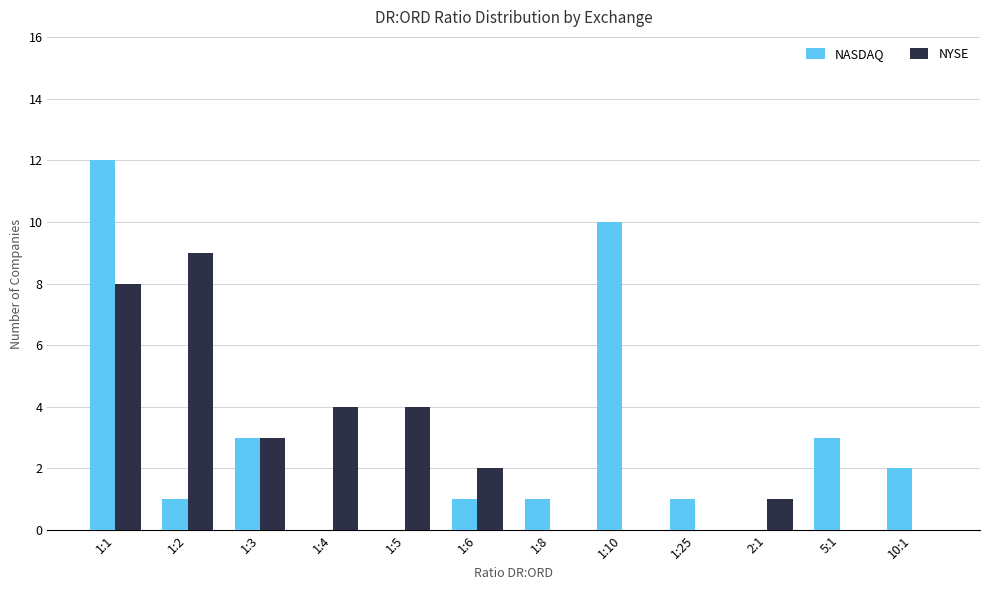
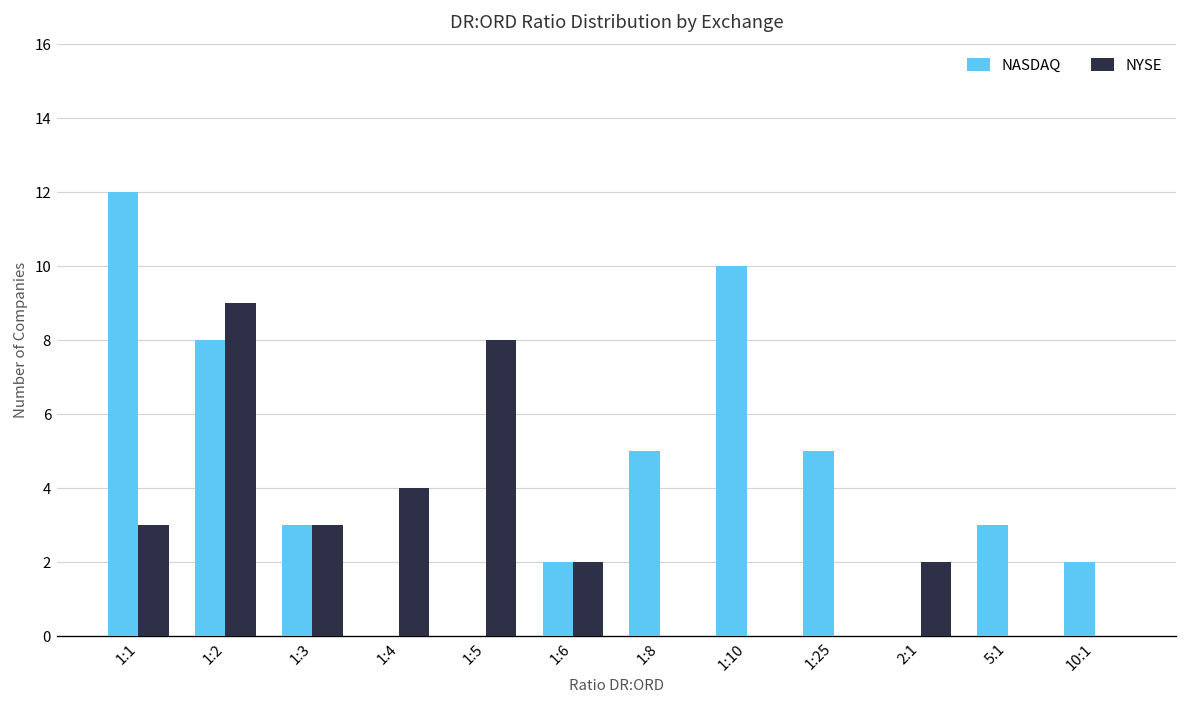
  {
    "NASDAQ": {
      "1:1": 12,
-     "1:2": 1,
+     "1:2": 8,
      "1:3": 3,
      "1:4": 0,
      "1:5": 0,
-     "1:6": 1,
-     "1:8": 1,
+     "1:6": 2,
+     "1:8": 5,
      "1:10": 10,
-     "1:25": 1,
+     "1:25": 5,
      "2:1": 0,
      "5:1": 3,
      "10:1": 2
    },
    "NYSE": {
-     "1:1": 8,
+     "1:1": 3,
      "1:2": 9,
      "1:3": 3,
      "1:4": 4,
-     "1:5": 4,
+     "1:5": 8,
      "1:6": 2,
      "1:8": 0,
      "1:10": 0,
      "1:25": 0,
-     "2:1": 1,
+     "2:1": 2,
      "5:1": 0,
      "10:1": 0
    }
  }
